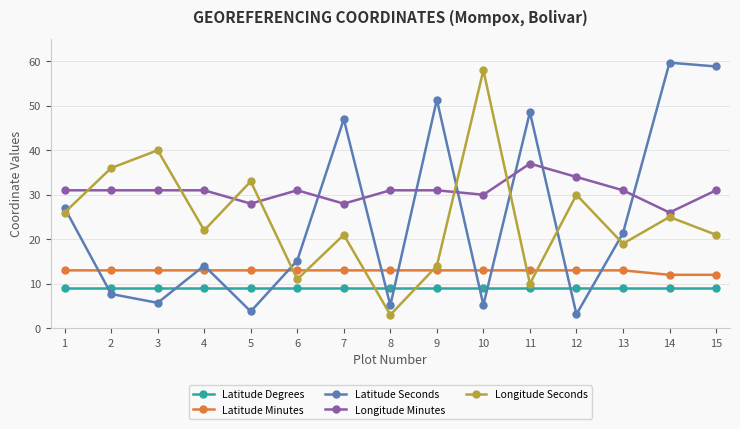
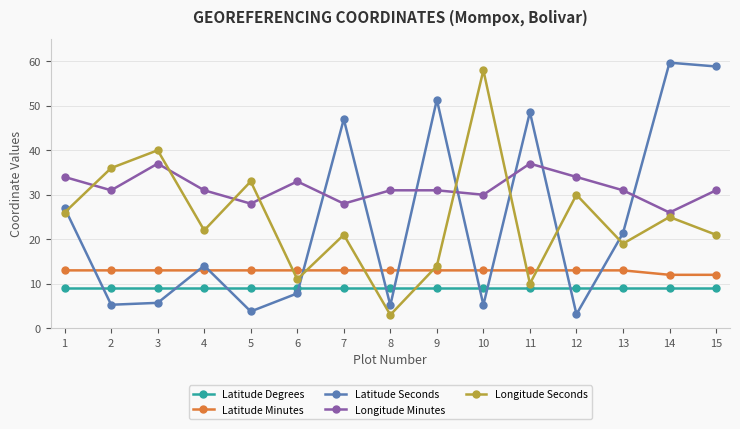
  {
    "Latitude Degrees": {
      "1": 9,
      "2": 9,
      "3": 9,
      "4": 9,
      "5": 9,
      "6": 9,
      "7": 9,
      "8": 9,
      "9": 9,
      "10": 9,
      "11": 9,
      "12": 9,
      "13": 9,
      "14": 9,
      "15": 9
    },
    "Latitude Seconds": {
      "1": 27,
-     "2": 8,
+     "2": 5,
      "3": 6,
      "4": 14,
      "5": 4,
-     "6": 15,
+     "6": 8,
      "7": 47,
      "8": 5,
      "9": 51,
      "10": 5,
      "11": 49,
      "12": 3,
      "13": 21,
      "14": 60,
      "15": 59
    },
    "Longitude Minutes": {
-     "1": 31,
+     "1": 34,
      "2": 31,
-     "3": 31,
+     "3": 37,
      "4": 31,
      "5": 28,
-     "6": 31,
+     "6": 33,
      "7": 28,
      "8": 31,
      "9": 31,
      "10": 30,
      "11": 37,
      "12": 34,
      "13": 31,
      "14": 26,
      "15": 31
    }
  }
